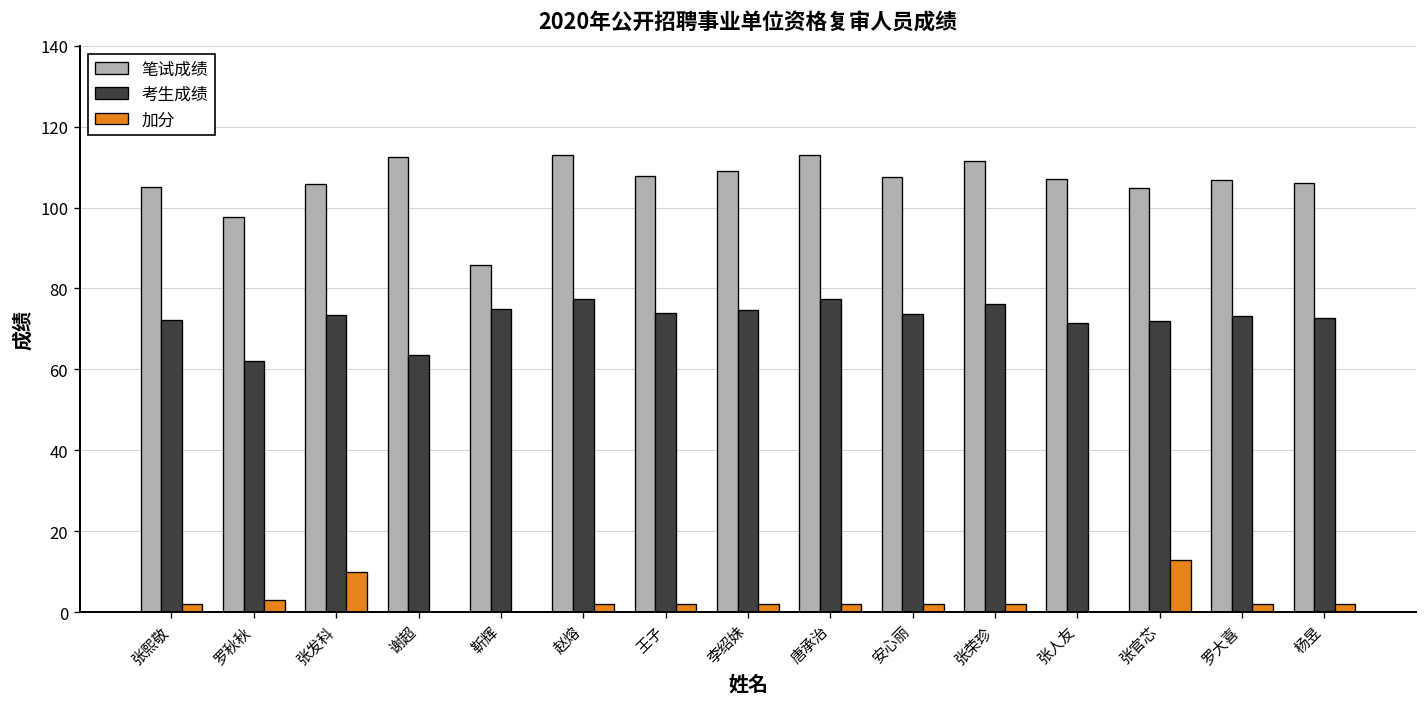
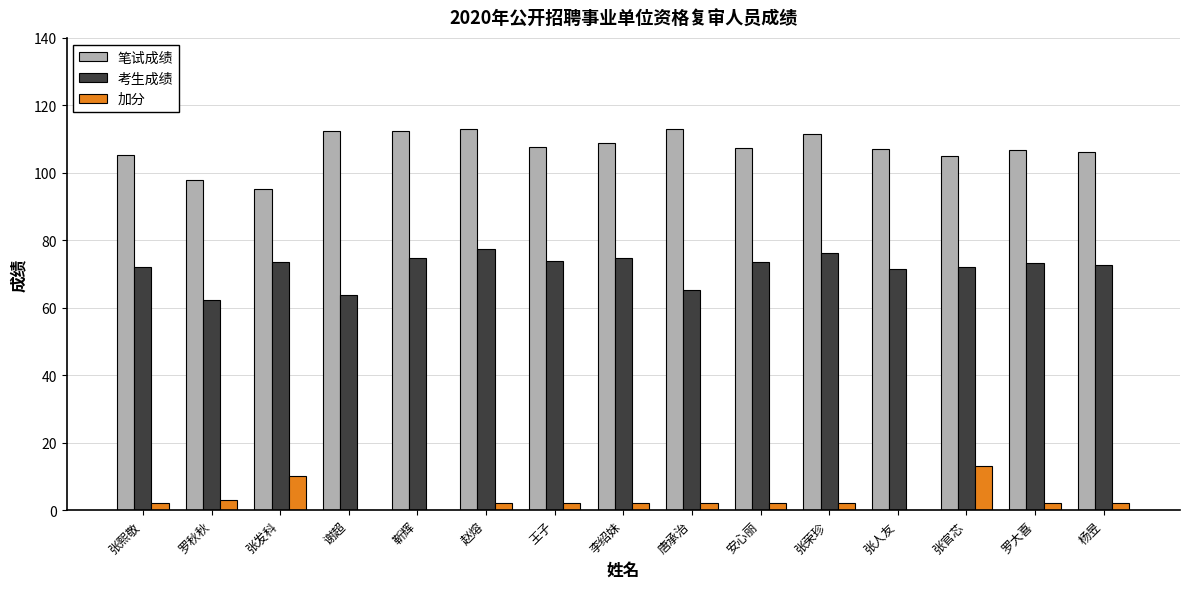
  {
    "笔试成绩": {
      "张熙敬": 105,
      "罗秋秋": 98,
-     "张发科": 106,
+     "张发科": 95,
      "谢超": 112,
-     "靳辉": 86,
+     "靳辉": 112,
      "赵熔": 113,
      "王子": 108,
      "李绍妹": 109,
      "唐承治": 113,
      "安心丽": 107,
      "张荣珍": 111,
      "张人友": 107,
      "张官芯": 105,
      "罗大喜": 107,
      "杨昱": 106
    },
    "考生成绩": {
      "张熙敬": 72,
      "罗秋秋": 62,
      "张发科": 74,
      "谢超": 64,
      "靳辉": 75,
      "赵熔": 77,
      "王子": 74,
      "李绍妹": 75,
-     "唐承治": 77,
+     "唐承治": 65,
      "安心丽": 74,
      "张荣珍": 76,
      "张人友": 71,
      "张官芯": 72,
      "罗大喜": 73,
      "杨昱": 73
    },
    "加分": {
      "张熙敬": 2,
      "罗秋秋": 3,
      "张发科": 10,
      "谢超": 0,
      "靳辉": 0,
      "赵熔": 2,
      "王子": 2,
      "李绍妹": 2,
      "唐承治": 2,
      "安心丽": 2,
      "张荣珍": 2,
      "张人友": 0,
      "张官芯": 13,
      "罗大喜": 2,
      "杨昱": 2
    }
  }
